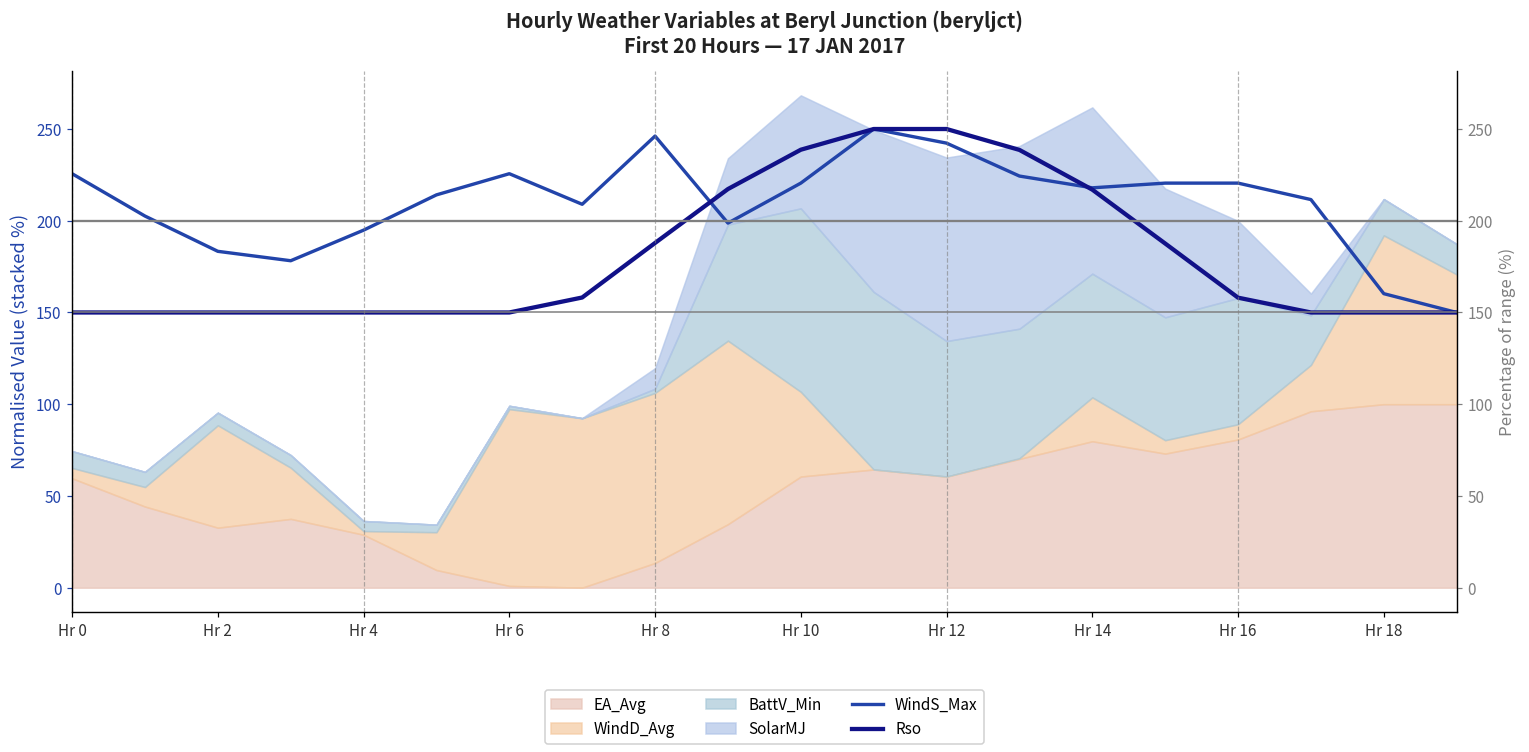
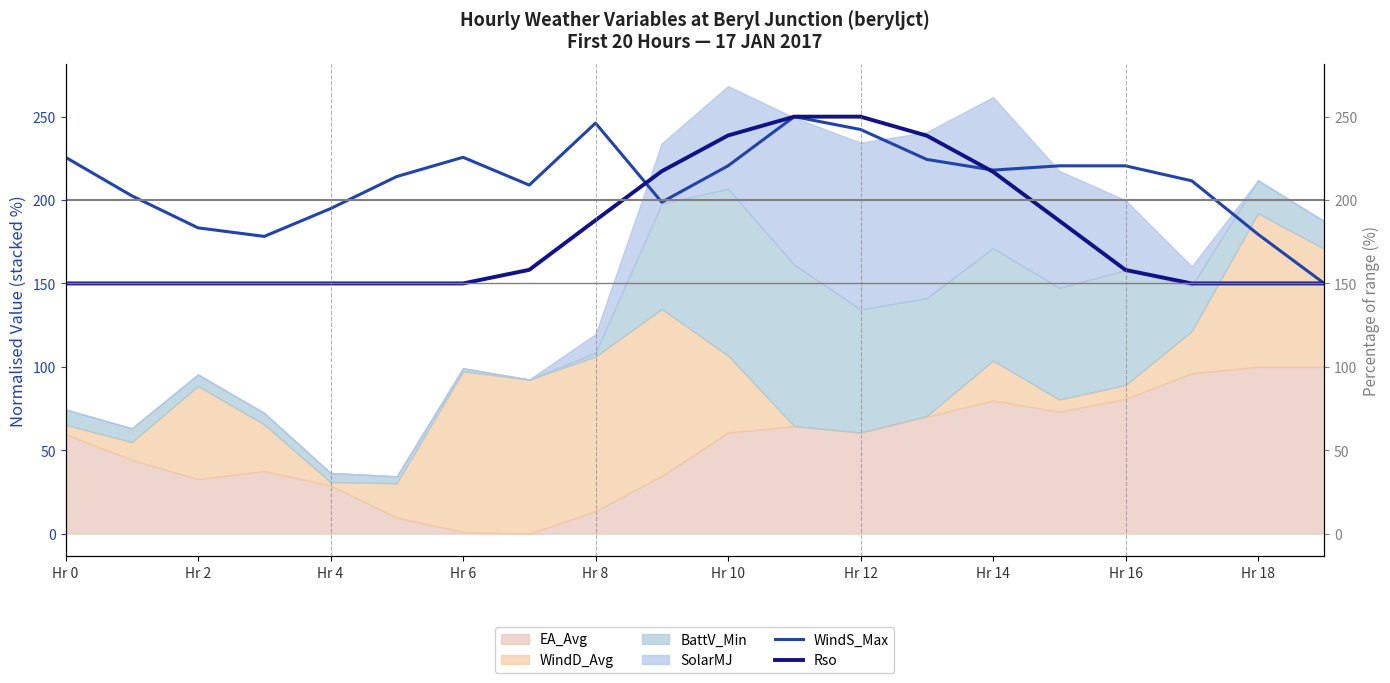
  {
    "WindS_Max": {
      "Hr 0": 226,
      "Hr 2": 183,
      "Hr 4": 195,
      "Hr 6": 226,
      "Hr 8": 246,
      "Hr 10": 221,
      "Hr 12": 242,
      "Hr 16": 221,
-     "Hr 18": 160
+     "Hr 18": 179
    },
    "Rso": {
      "Hr 0": 150,
      "Hr 2": 150,
      "Hr 4": 150,
      "Hr 6": 150,
      "Hr 8": 188,
      "Hr 10": 239,
      "Hr 12": 250,
      "Hr 18": 150
    }
  }
